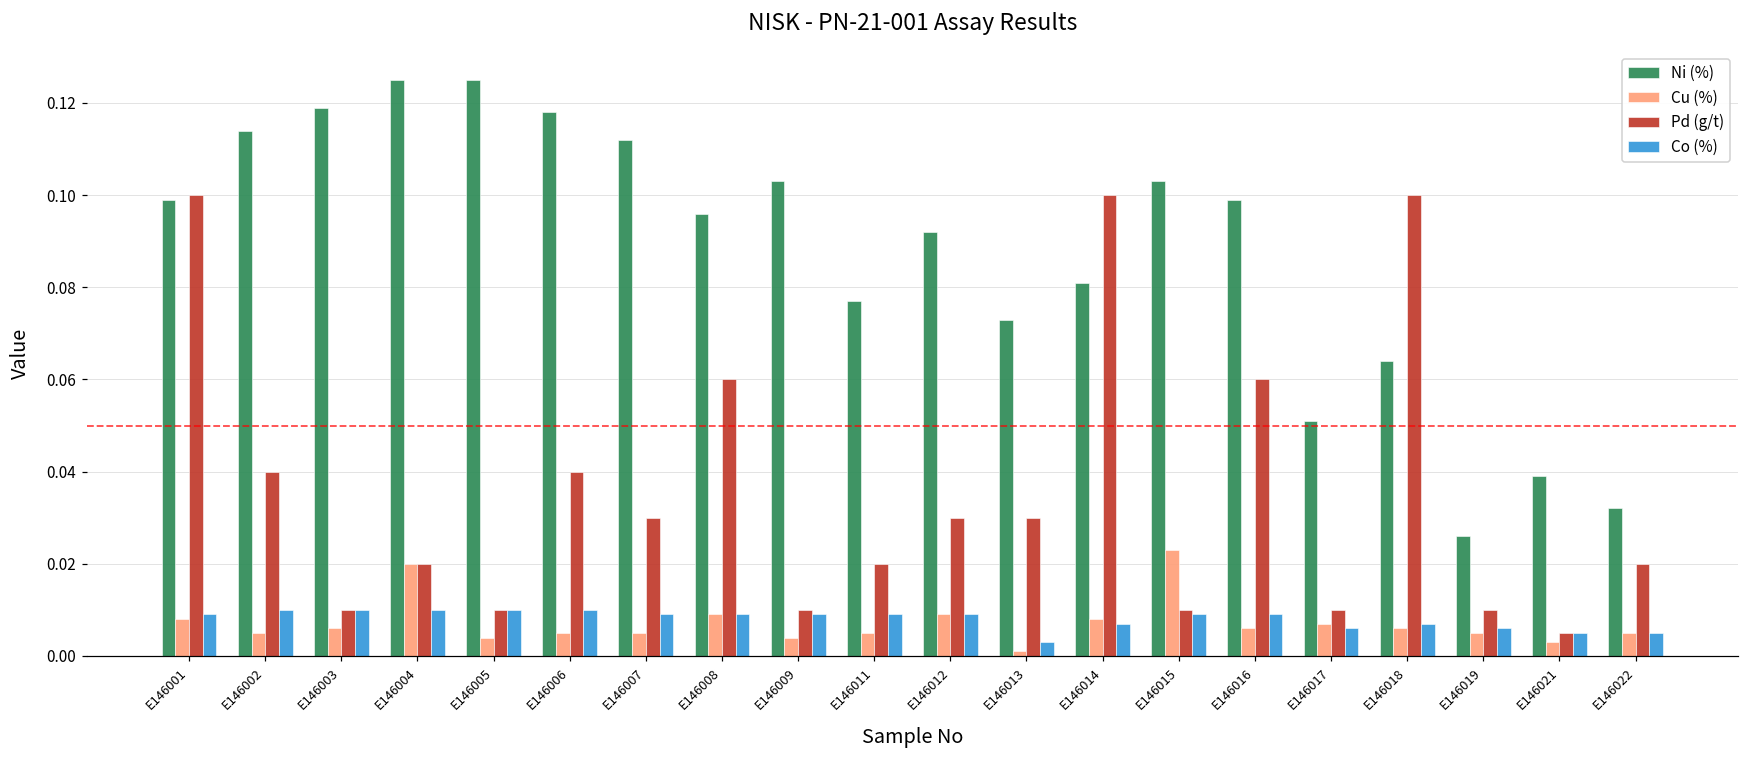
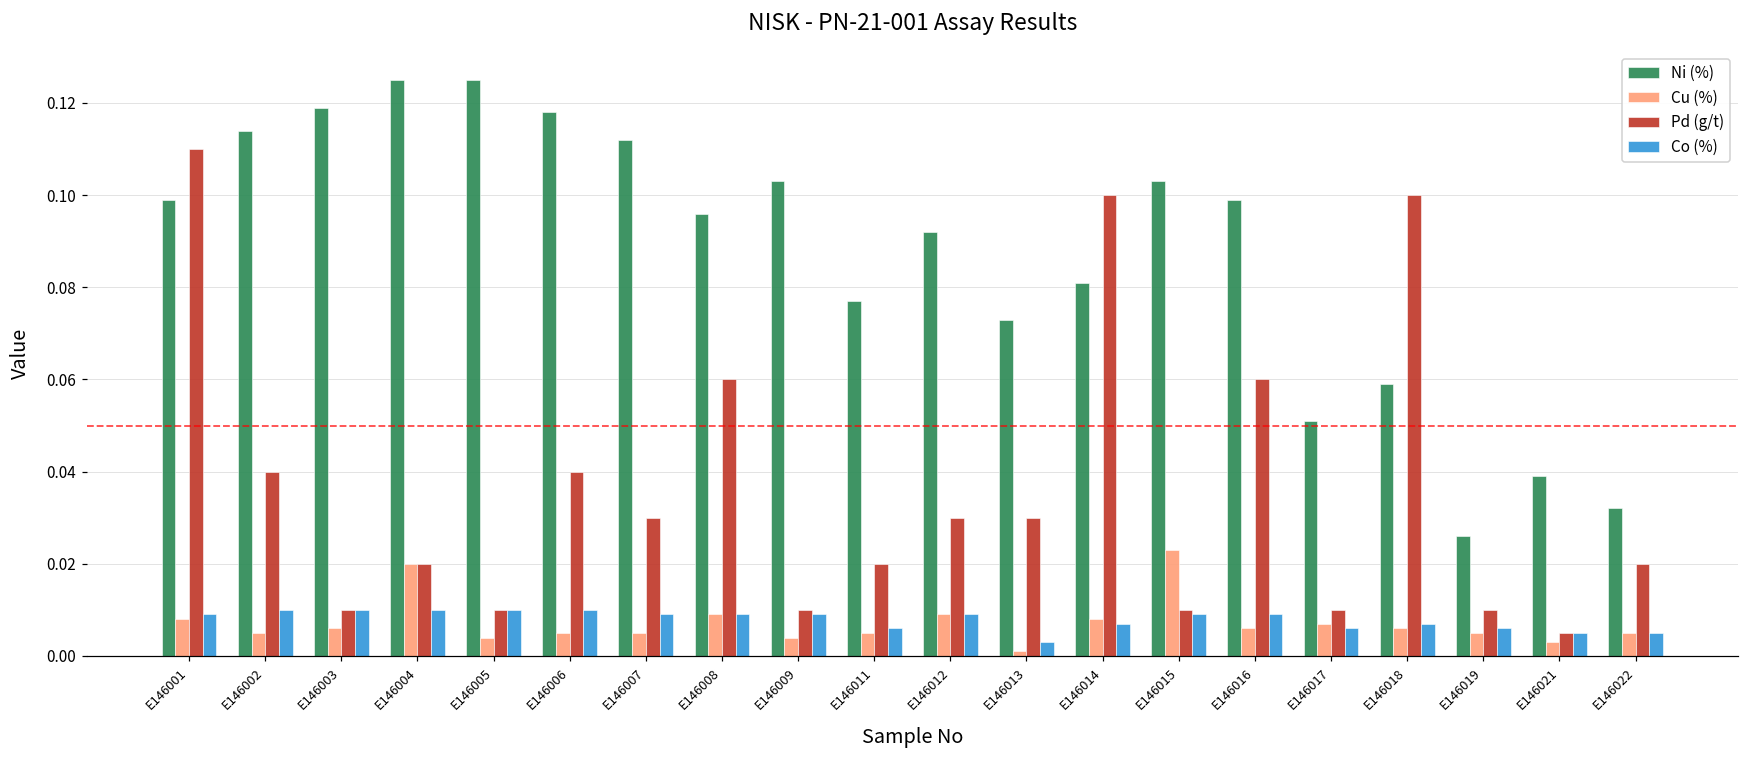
  {
    "Ni (%)": {
      "E146001": 0.099,
      "E146002": 0.114,
      "E146003": 0.119,
      "E146004": 0.125,
      "E146005": 0.125,
      "E146006": 0.118,
      "E146007": 0.112,
      "E146008": 0.096,
      "E146009": 0.103,
      "E146011": 0.077,
      "E146012": 0.092,
      "E146013": 0.073,
      "E146014": 0.081,
      "E146015": 0.103,
      "E146016": 0.099,
      "E146017": 0.051,
-     "E146018": 0.064,
+     "E146018": 0.059,
      "E146019": 0.026,
      "E146021": 0.039,
      "E146022": 0.032
    },
    "Cu (%)": {
      "E146001": 0.008,
      "E146002": 0.005,
      "E146003": 0.006,
      "E146004": 0.020,
      "E146005": 0.004,
      "E146006": 0.005,
      "E146007": 0.005,
      "E146008": 0.009,
      "E146009": 0.004,
      "E146011": 0.005,
      "E146012": 0.009,
      "E146013": 0.001,
      "E146014": 0.008,
      "E146015": 0.023,
      "E146016": 0.006,
      "E146017": 0.007,
      "E146018": 0.006,
      "E146019": 0.005,
      "E146021": 0.003,
      "E146022": 0.005
    },
    "Pd (g/t)": {
-     "E146001": 0.10,
+     "E146001": 0.11,
      "E146002": 0.04,
      "E146003": 0.01,
      "E146004": 0.02,
      "E146005": 0.01,
      "E146006": 0.04,
      "E146007": 0.03,
      "E146008": 0.06,
      "E146009": 0.01,
      "E146011": 0.02,
      "E146012": 0.03,
      "E146013": 0.03,
      "E146014": 0.10,
      "E146015": 0.01,
      "E146016": 0.06,
      "E146017": 0.01,
      "E146018": 0.10,
      "E146019": 0.01,
      "E146021": 0.005,
      "E146022": 0.02
    },
    "Co (%)": {
      "E146001": 0.009,
      "E146002": 0.010,
      "E146003": 0.010,
      "E146004": 0.010,
      "E146005": 0.010,
      "E146006": 0.010,
      "E146007": 0.009,
      "E146008": 0.009,
      "E146009": 0.009,
-     "E146011": 0.009,
+     "E146011": 0.006,
      "E146012": 0.009,
      "E146013": 0.003,
      "E146014": 0.007,
      "E146015": 0.009,
      "E146016": 0.009,
      "E146017": 0.006,
      "E146018": 0.007,
      "E146019": 0.006,
      "E146021": 0.005,
      "E146022": 0.005
    }
  }
